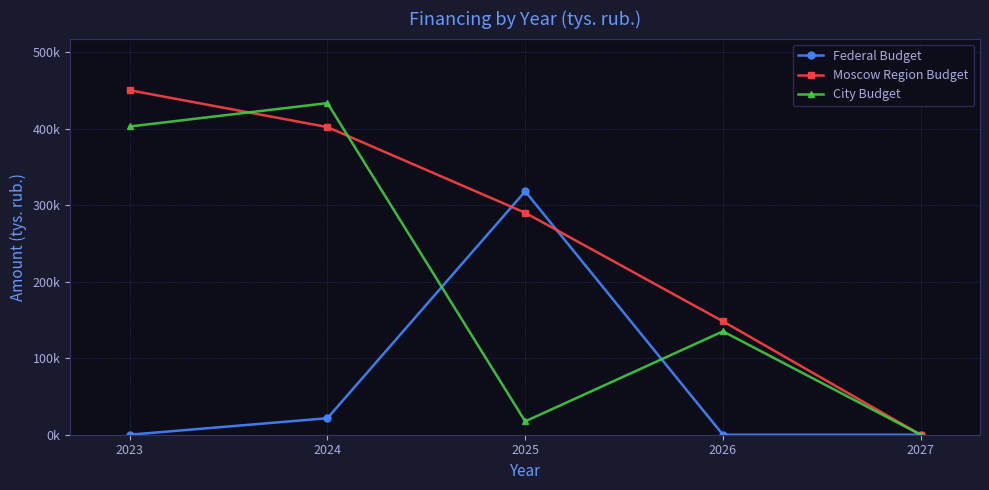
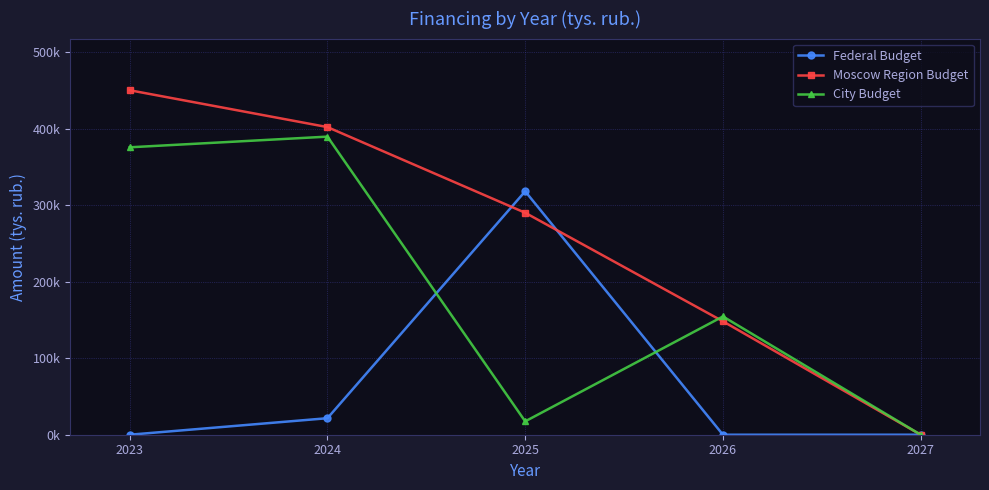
  {
    "Federal Budget": {
      "2023": 0,
      "2024": 20000,
      "2025": 320000,
      "2026": 0
    },
    "Moscow Region Budget": {
      "2023": 450000,
      "2024": 400000,
      "2025": 290000,
      "2026": 150000
    },
    "City Budget": {
-     "2023": 400000,
-     "2024": 430000,
+     "2023": 380000,
+     "2024": 390000,
      "2025": 20000,
-     "2026": 140000
+     "2026": 150000
    }
  }
